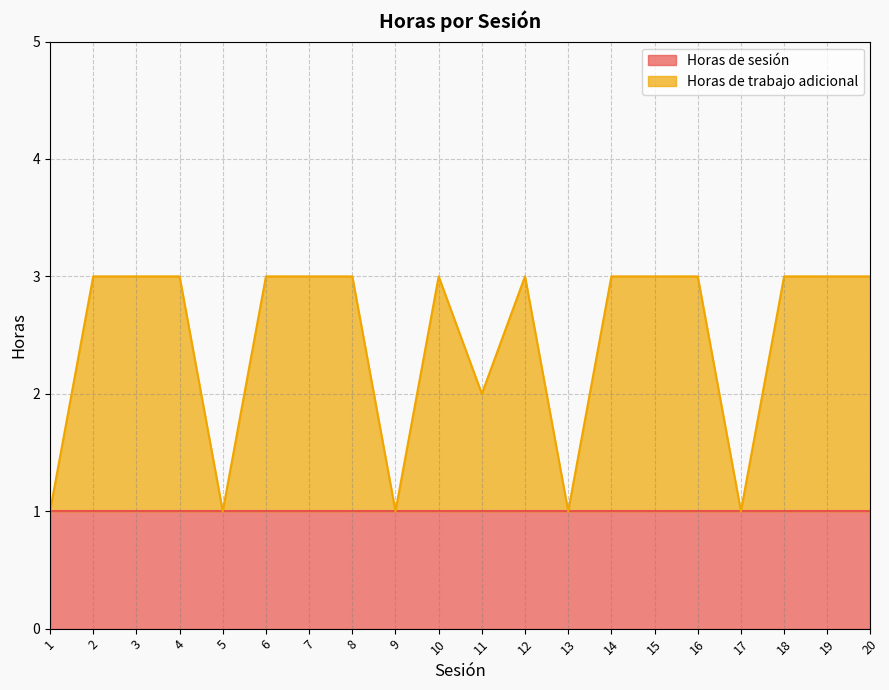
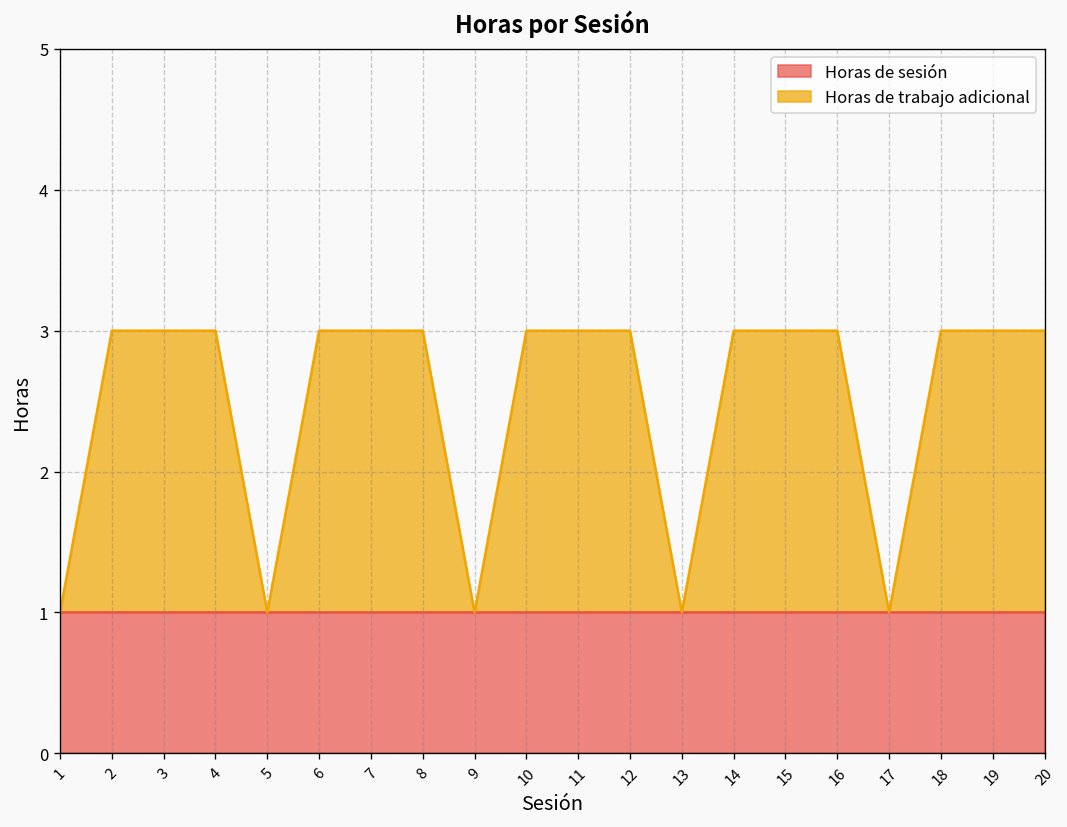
  {
    "Horas de sesión": {
      "2": 1.00,
      "3": 1.00,
      "4": 1.00,
      "6": 1.00,
      "7": 1.00,
      "8": 1.00,
      "10": 1.00,
      "11": 1.00,
      "12": 1.00,
      "14": 1.00,
      "15": 1.00,
      "16": 1.00,
      "18": 1.00,
      "19": 1.00,
      "20": 1.00
    },
    "Horas de trabajo adicional": {
      "2": 3.00,
      "3": 3.00,
      "4": 3.00,
      "6": 3.00,
      "7": 3.00,
      "8": 3.00,
      "10": 3.00,
-     "11": 2.00,
+     "11": 3.00,
      "12": 3.00,
      "14": 3.00,
      "15": 3.00,
      "16": 3.00,
      "18": 3.00,
      "19": 3.00,
      "20": 3.00
    }
  }
